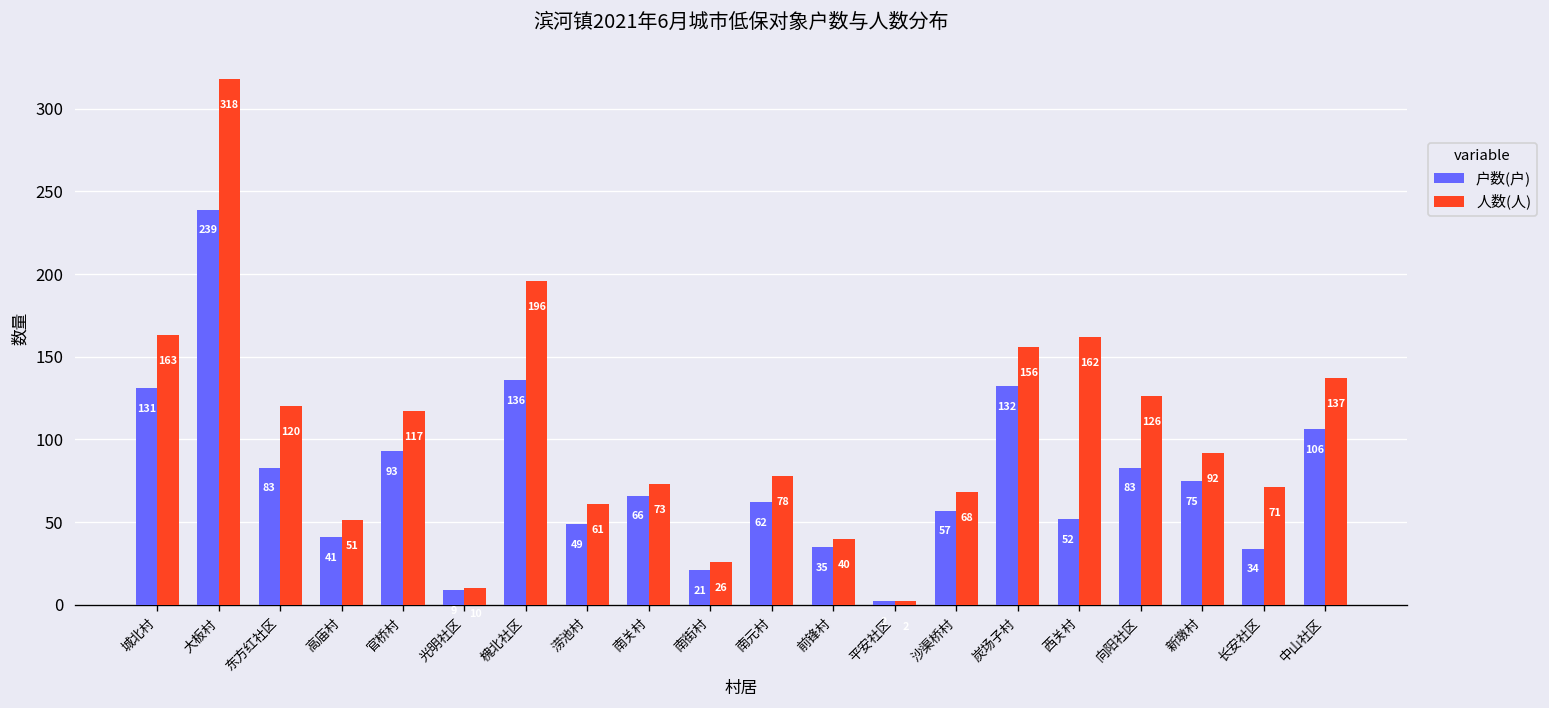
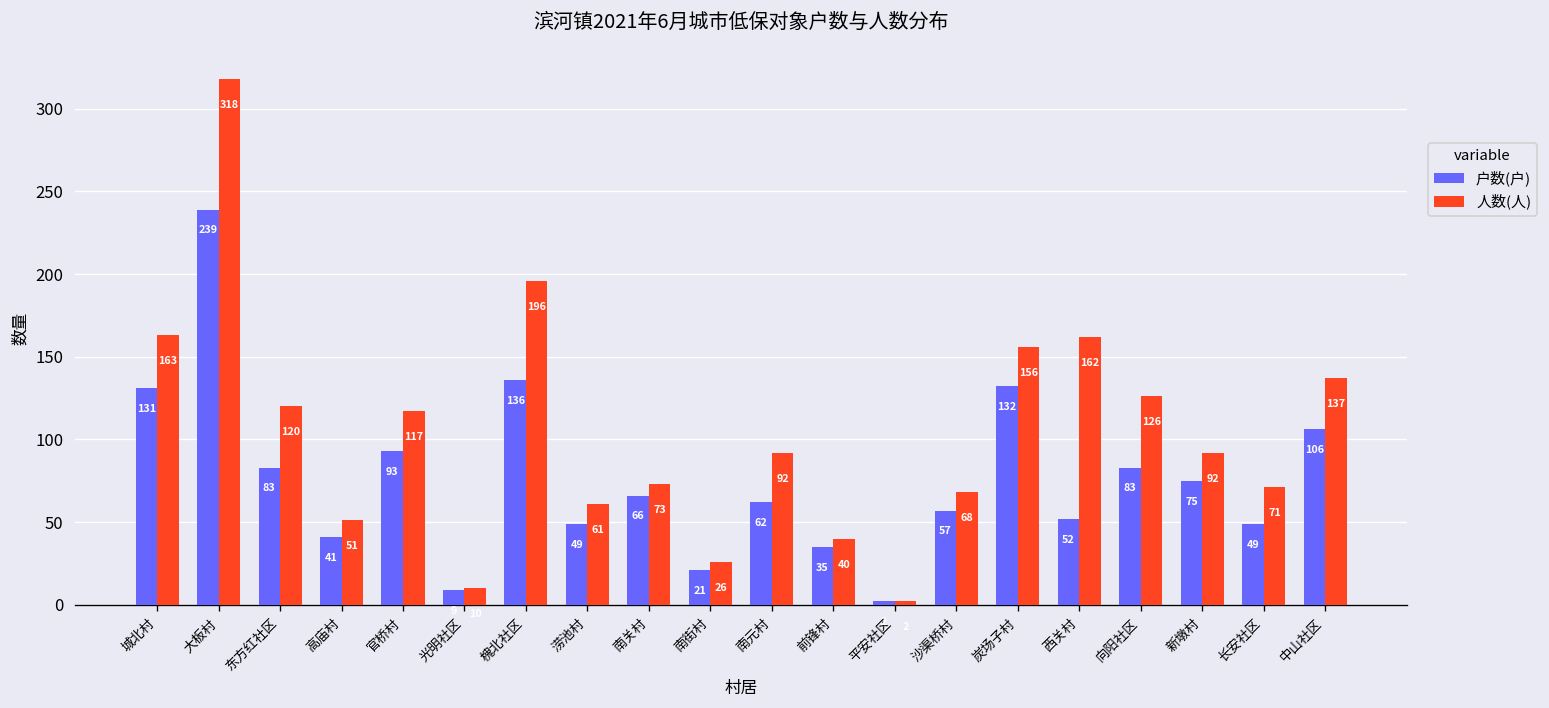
  {
    "户数(户)": {
      "城北村": 131,
      "大板村": 239,
      "东方红社区": 83,
      "高庙村": 41,
      "官桥村": 93,
      "槐北社区": 136,
      "涝池村": 49,
      "南关村": 66,
      "南街村": 21,
      "南元村": 62,
      "前锋村": 35,
      "沙渠桥村": 57,
      "炭场子村": 132,
      "西关村": 52,
      "向阳社区": 83,
      "新墩村": 75,
-     "长安社区": 34,
+     "长安社区": 49,
      "中山社区": 106
    },
    "人数(人)": {
      "城北村": 163,
      "大板村": 318,
      "东方红社区": 120,
      "高庙村": 51,
      "官桥村": 117,
      "槐北社区": 196,
      "涝池村": 61,
      "南关村": 73,
      "南街村": 26,
-     "南元村": 78,
+     "南元村": 92,
      "前锋村": 40,
      "沙渠桥村": 68,
      "炭场子村": 156,
      "西关村": 162,
      "向阳社区": 126,
      "新墩村": 92,
      "长安社区": 71,
      "中山社区": 137
    }
  }
